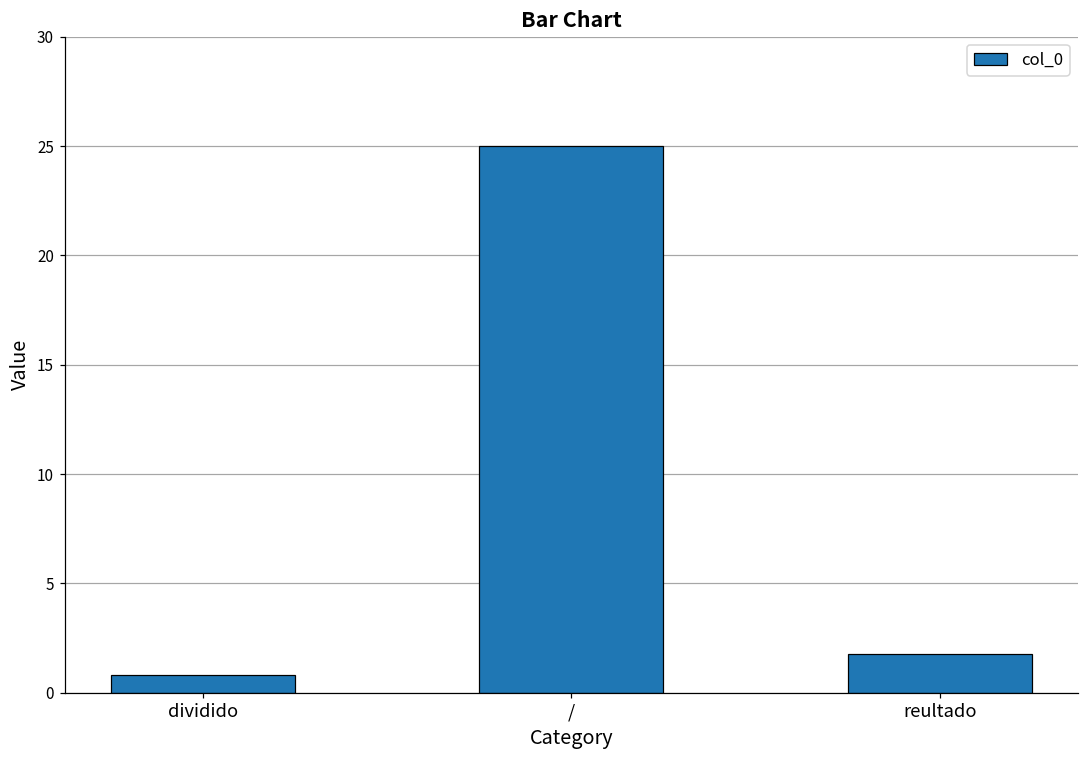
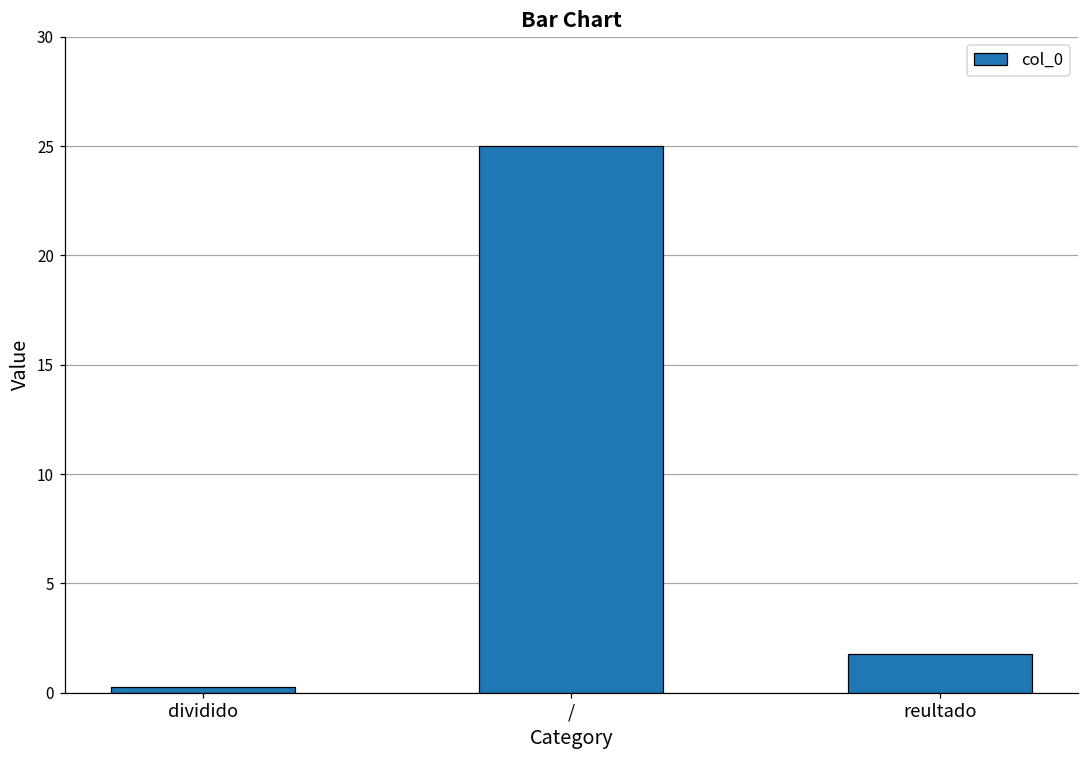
  {
-   "dividido": 0.8,
+   "dividido": 0.3,
    "/": 25.0,
    "reultado": 1.8
  }
